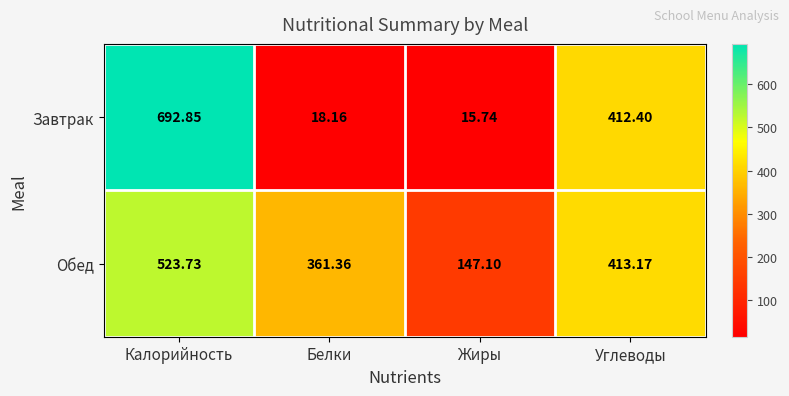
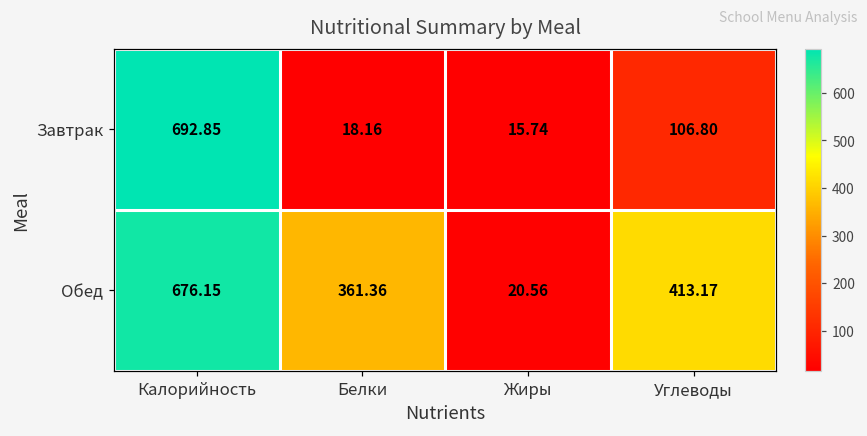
  {
    "Завтрак": {
      "Калорийность": 692.85,
      "Белки": 18.16,
      "Жиры": 15.74,
-     "Углеводы": 412.40
+     "Углеводы": 106.80
    },
    "Обед": {
-     "Калорийность": 523.73,
+     "Калорийность": 676.15,
      "Белки": 361.36,
-     "Жиры": 147.10,
+     "Жиры": 20.56,
      "Углеводы": 413.17
    }
  }
